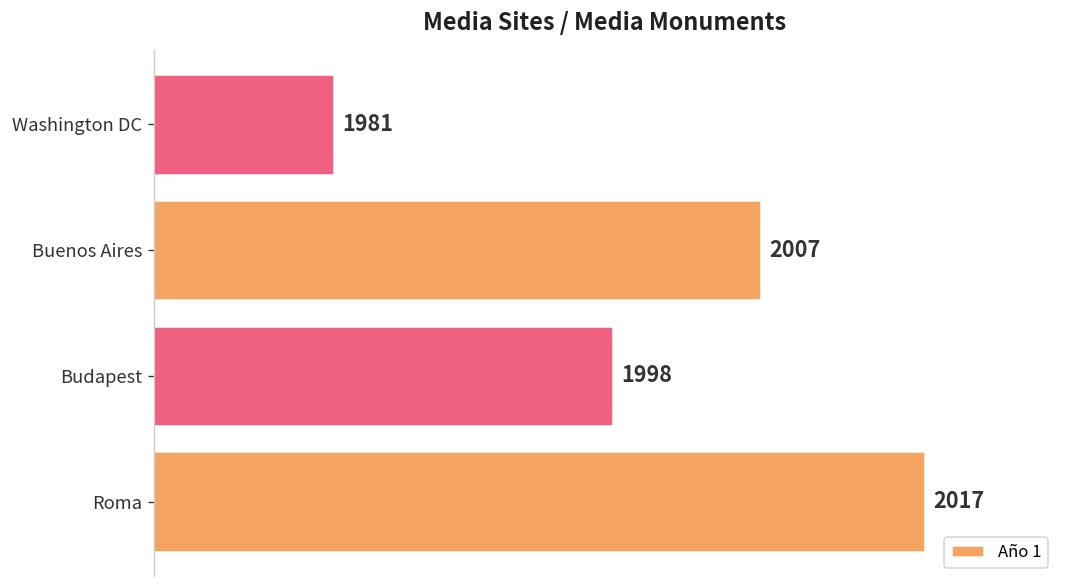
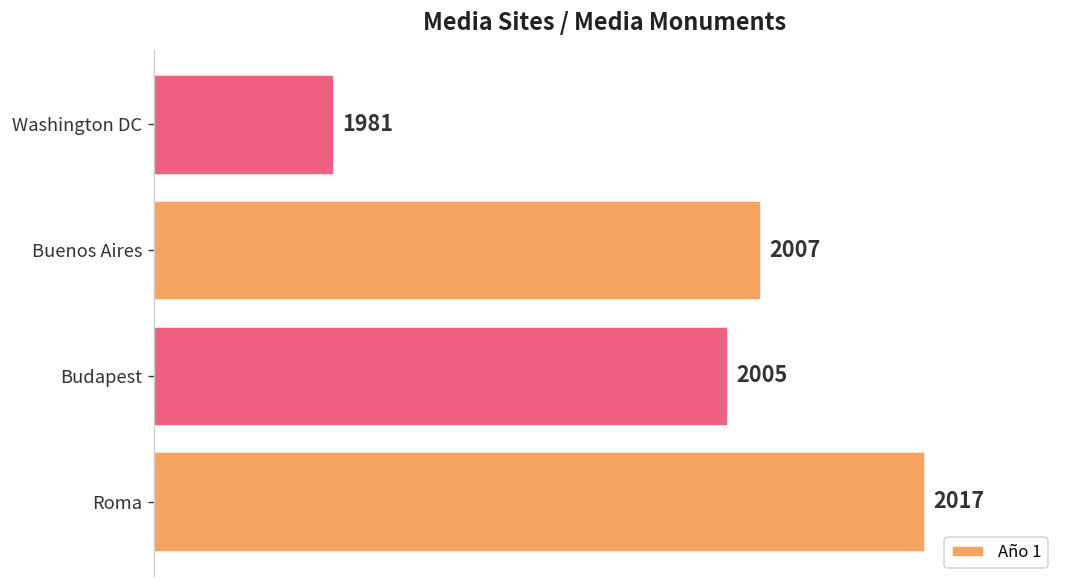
  {
    "Washington DC": 1981,
    "Buenos Aires": 2007,
-   "Budapest": 1998,
+   "Budapest": 2005,
    "Roma": 2017
  }
